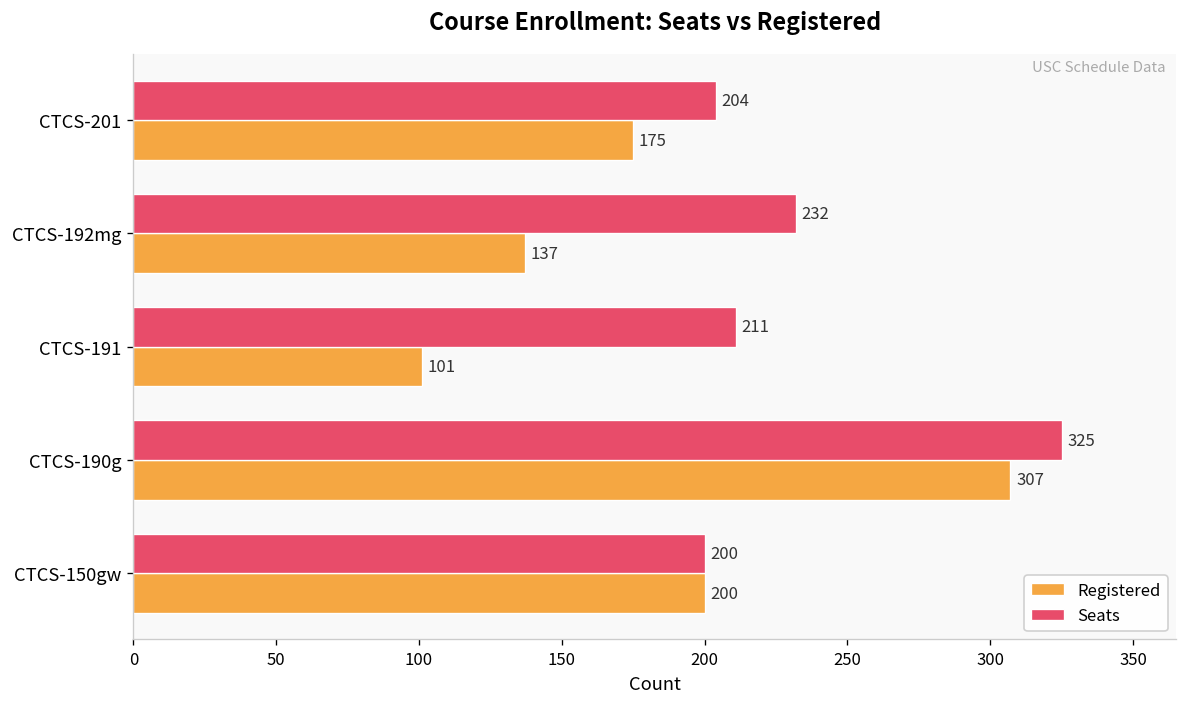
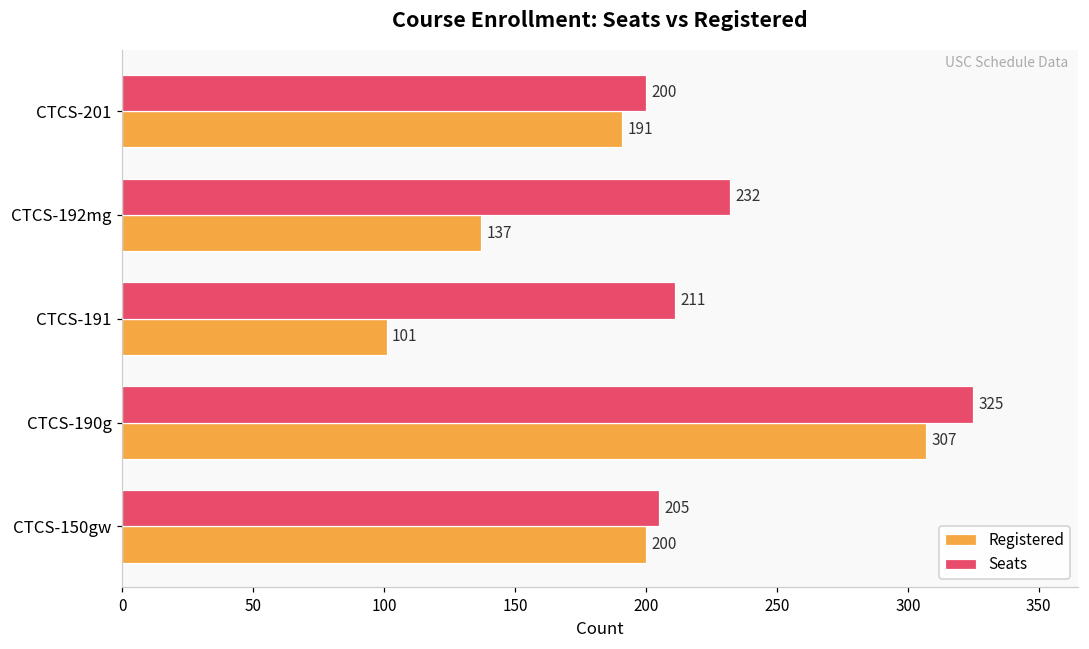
  {
    "Registered": {
-     "CTCS-201": 175,
+     "CTCS-201": 191,
      "CTCS-192mg": 137,
      "CTCS-191": 101,
      "CTCS-190g": 307,
      "CTCS-150gw": 200
    },
    "Seats": {
-     "CTCS-201": 204,
+     "CTCS-201": 200,
      "CTCS-192mg": 232,
      "CTCS-191": 211,
      "CTCS-190g": 325,
-     "CTCS-150gw": 200
+     "CTCS-150gw": 205
    }
  }
